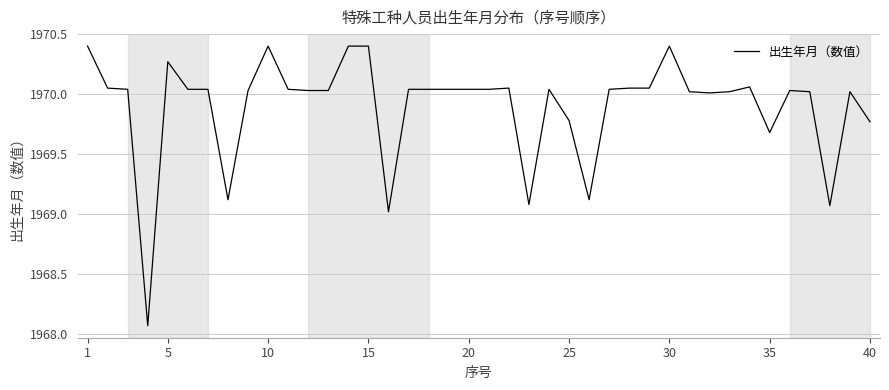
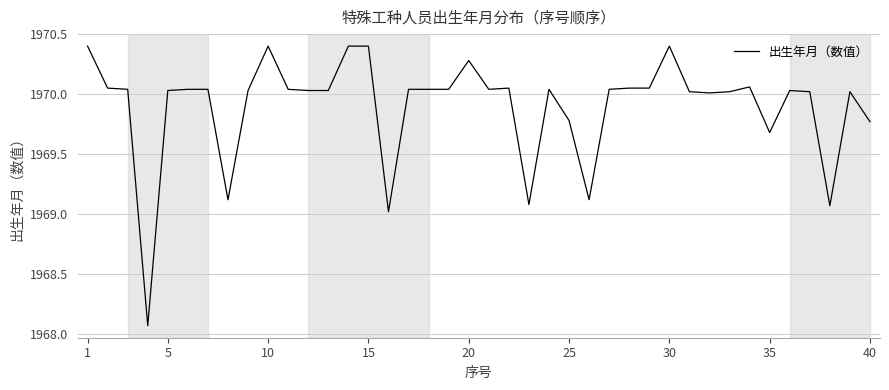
  {
    "1": 1970.40,
-   "5": 1970.27,
+   "5": 1970.03,
    "10": 1970.40,
    "15": 1970.40,
-   "20": 1970.04,
+   "20": 1970.28,
    "25": 1969.78,
    "30": 1970.40,
    "35": 1969.68,
    "40": 1969.77
  }
